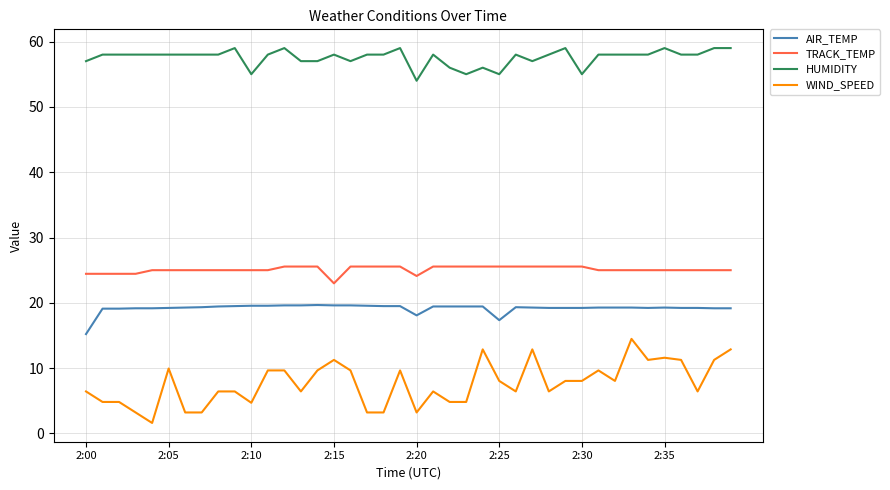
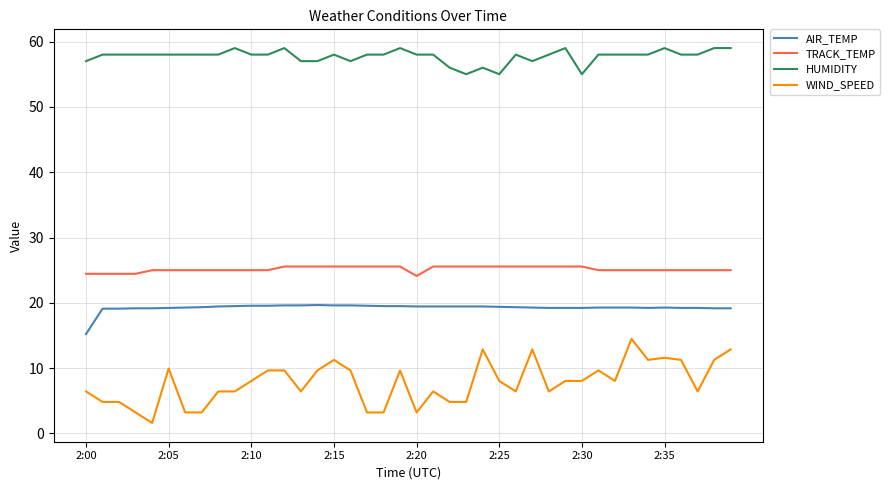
  {
    "AIR_TEMP": {
      "2:00": 15,
      "2:05": 19,
      "2:10": 20,
      "2:15": 20,
-     "2:20": 18,
-     "2:25": 17,
+     "2:20": 19,
+     "2:25": 19,
      "2:30": 19,
      "2:35": 19
    },
    "TRACK_TEMP": {
      "2:00": 24,
      "2:05": 25,
      "2:10": 25,
-     "2:15": 23,
+     "2:15": 26,
      "2:20": 24,
      "2:25": 26,
      "2:30": 26,
      "2:35": 25
    },
    "HUMIDITY": {
      "2:00": 57,
      "2:05": 58,
-     "2:10": 55,
+     "2:10": 58,
      "2:15": 58,
-     "2:20": 54,
+     "2:20": 58,
      "2:25": 55,
      "2:30": 55,
      "2:35": 59
    },
    "WIND_SPEED": {
      "2:00": 6,
      "2:05": 10,
-     "2:10": 5,
+     "2:10": 8,
      "2:15": 11,
      "2:20": 3,
      "2:25": 8,
      "2:30": 8,
      "2:35": 12
    }
  }
